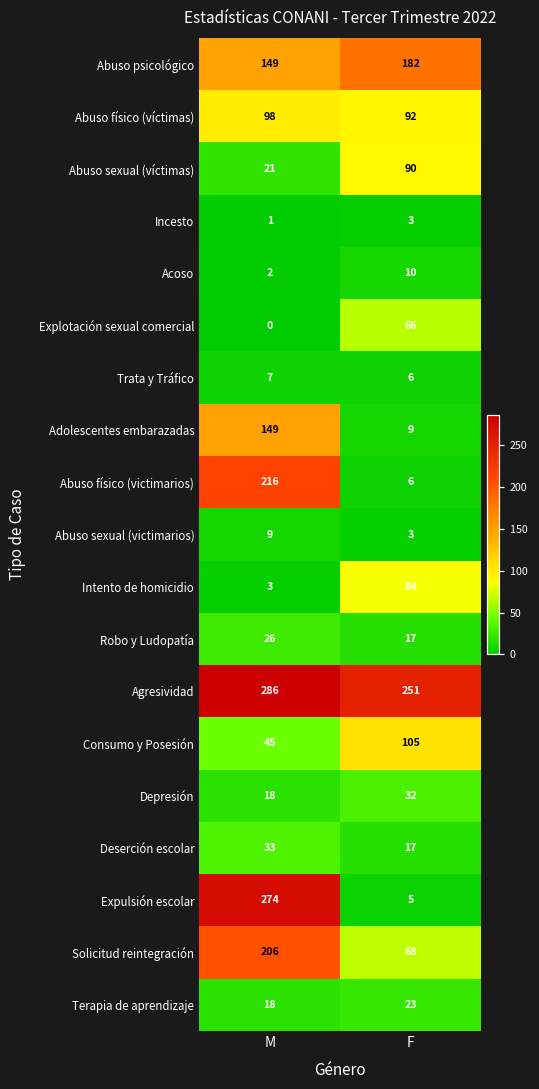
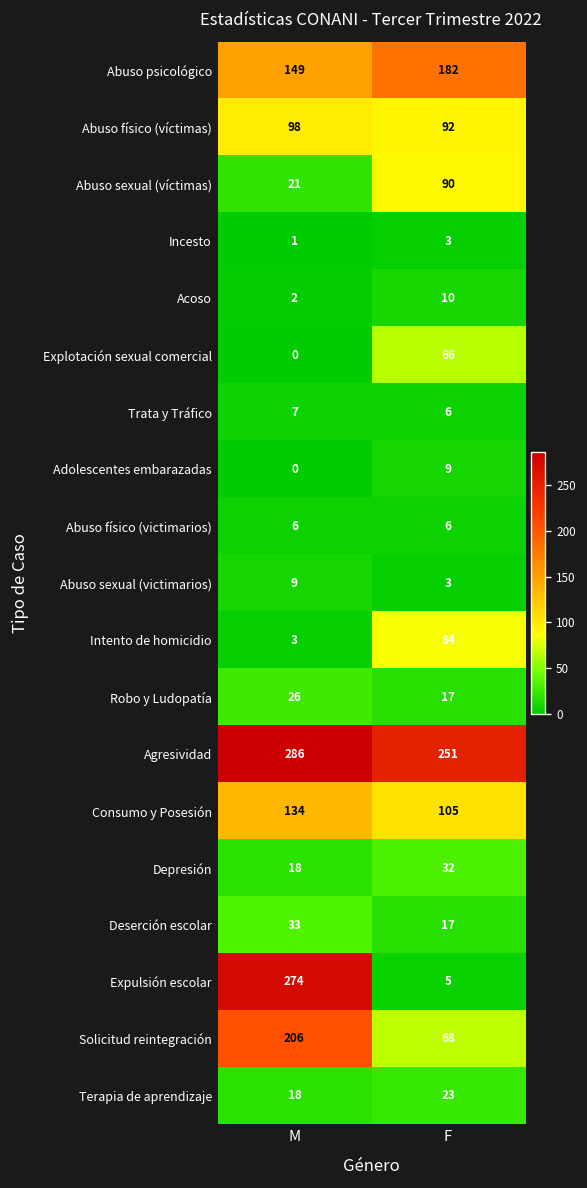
  {
    "Abuso psicológico": {
      "M": 149,
      "F": 182
    },
    "Abuso físico (víctimas)": {
      "M": 98,
      "F": 92
    },
    "Abuso sexual (víctimas)": {
      "M": 21,
      "F": 90
    },
    "Incesto": {
      "M": 1,
      "F": 3
    },
    "Acoso": {
      "M": 2,
      "F": 10
    },
    "Explotación sexual comercial": {
      "M": 0,
      "F": 66
    },
    "Trata y Tráfico": {
      "M": 7,
      "F": 6
    },
    "Adolescentes embarazadas": {
-     "M": 149,
+     "M": 0,
      "F": 9
    },
    "Abuso físico (victimarios)": {
-     "M": 216,
+     "M": 6,
      "F": 6
    },
    "Abuso sexual (victimarios)": {
      "M": 9,
      "F": 3
    },
    "Intento de homicidio": {
      "M": 3,
      "F": 84
    },
    "Robo y Ludopatía": {
      "M": 26,
      "F": 17
    },
    "Agresividad": {
      "M": 286,
      "F": 251
    },
    "Consumo y Posesión": {
-     "M": 45,
+     "M": 134,
      "F": 105
    },
    "Depresión": {
      "M": 18,
      "F": 32
    },
    "Deserción escolar": {
      "M": 33,
      "F": 17
    },
    "Expulsión escolar": {
      "M": 274,
      "F": 5
    },
    "Solicitud reintegración": {
      "M": 206,
      "F": 68
    },
    "Terapia de aprendizaje": {
      "M": 18,
      "F": 23
    }
  }
